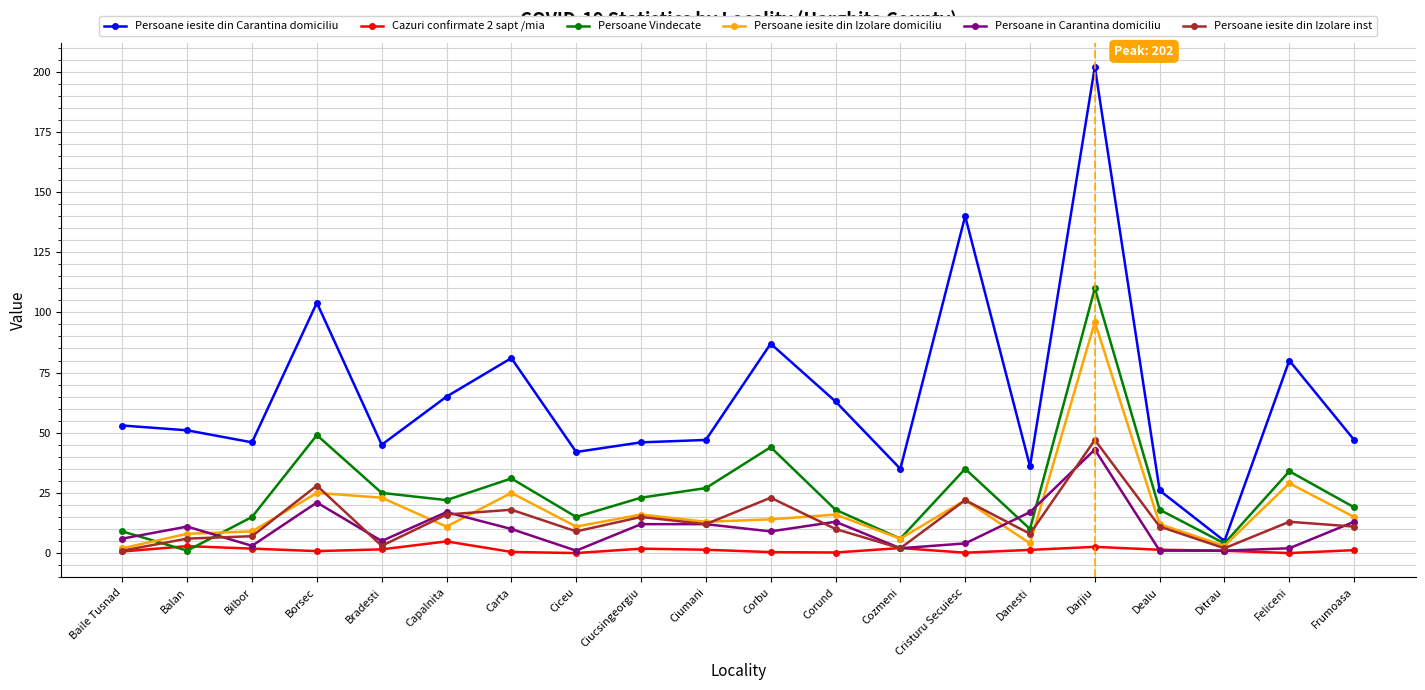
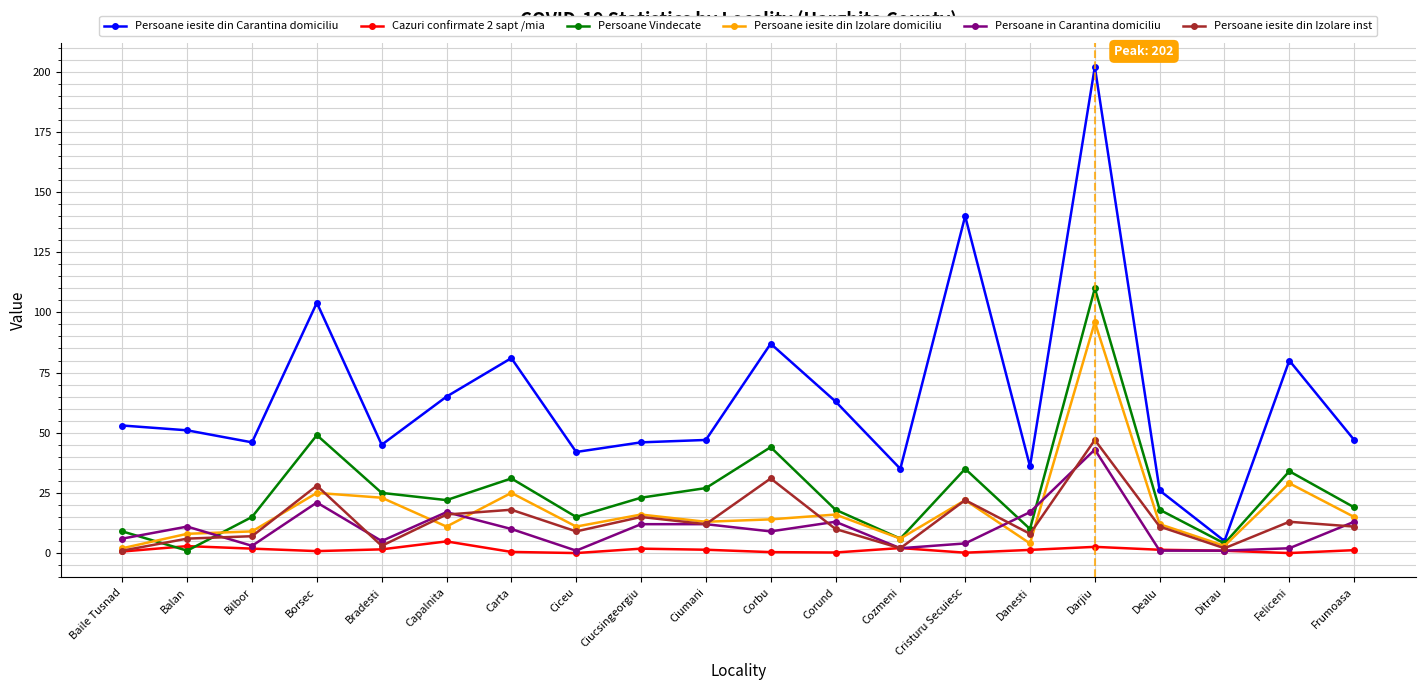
  {
    "Persoane iesite din Carantina domiciliu": {
      "Baile Tusnad": 53,
      "Balan": 51,
      "Bilbor": 46,
      "Borsec": 104,
      "Bradesti": 45,
      "Capalnita": 65,
      "Carta": 81,
      "Ciceu": 42,
      "Ciucsingeorgiu": 46,
      "Ciumani": 47,
      "Corbu": 87,
      "Corund": 63,
      "Cozmeni": 35,
      "Cristuru Secuiesc": 140,
      "Danesti": 36,
      "Dealu": 26,
      "Feliceni": 80,
      "Frumoasa": 47
    },
    "Cazuri confirmate 2 sapt /mia": {
      "Balan": 3,
      "Bilbor": 2,
      "Borsec": 1,
      "Bradesti": 2,
      "Capalnita": 5,
      "Carta": 0,
      "Ciucsingeorgiu": 2,
      "Ciumani": 1,
      "Corbu": 0,
      "Corund": 0,
      "Cristuru Secuiesc": 0,
      "Danesti": 1,
      "Darjiu": 3,
      "Feliceni": 0,
      "Frumoasa": 1
    },
    "Persoane Vindecate": {
      "Baile Tusnad": 9,
      "Balan": 1,
      "Bilbor": 15,
      "Borsec": 49,
      "Bradesti": 25,
      "Capalnita": 22,
      "Carta": 31,
      "Ciceu": 15,
      "Ciucsingeorgiu": 23,
      "Ciumani": 27,
      "Corbu": 44,
      "Corund": 18,
      "Cristuru Secuiesc": 35,
      "Danesti": 10,
      "Darjiu": 110,
      "Dealu": 18,
      "Feliceni": 34,
      "Frumoasa": 19
    },
    "Persoane iesite din Izolare domiciliu": {
      "Balan": 8,
      "Bilbor": 9,
      "Borsec": 25,
      "Bradesti": 23,
      "Capalnita": 11,
      "Carta": 25,
      "Ciceu": 11,
      "Corbu": 14,
      "Corund": 16,
      "Danesti": 4,
      "Darjiu": 96,
      "Feliceni": 29,
      "Frumoasa": 15
    },
    "Persoane in Carantina domiciliu": {
      "Baile Tusnad": 6,
      "Balan": 11,
      "Bilbor": 3,
      "Borsec": 21,
      "Bradesti": 5,
      "Carta": 10,
      "Ciucsingeorgiu": 12,
      "Corbu": 9,
      "Corund": 13,
      "Cristuru Secuiesc": 4,
      "Danesti": 17,
      "Darjiu": 43,
      "Feliceni": 2,
      "Frumoasa": 13
    },
    "Persoane iesite din Izolare inst": {
      "Balan": 6,
      "Bilbor": 7,
      "Borsec": 28,
      "Bradesti": 3,
      "Carta": 18,
      "Ciceu": 9,
-     "Corbu": 23,
+     "Corbu": 31,
      "Corund": 10,
      "Danesti": 8,
      "Darjiu": 47,
      "Feliceni": 13,
      "Frumoasa": 11
    }
  }
